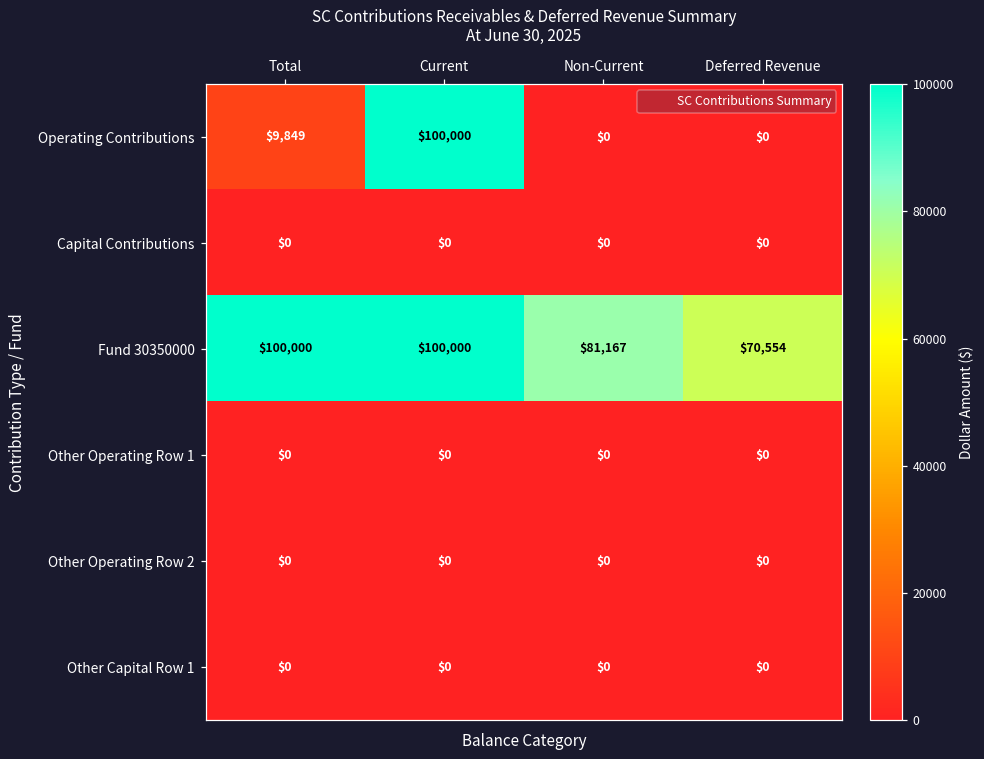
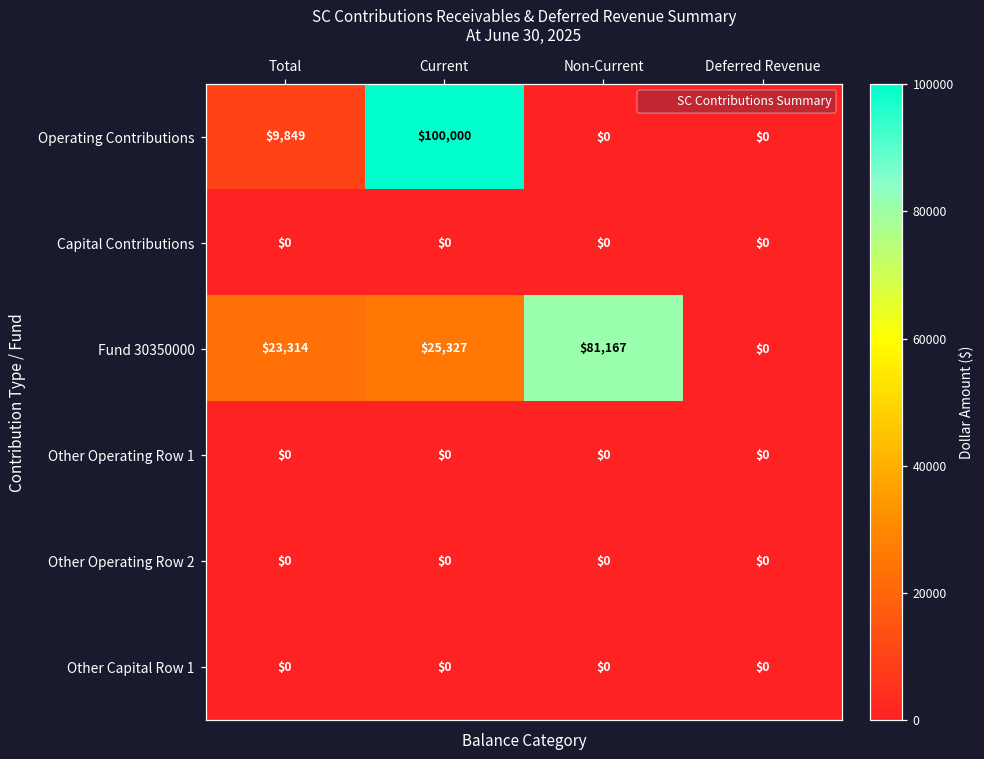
  {
    "Operating Contributions": {
      "Total": "$9,849",
      "Current": "$100,000",
      "Non-Current": "$0",
      "Deferred Revenue": "$0"
    },
    "Capital Contributions": {
      "Total": "$0",
      "Current": "$0",
      "Non-Current": "$0",
      "Deferred Revenue": "$0"
    },
    "Fund 30350000": {
-     "Total": "$100,000",
-     "Current": "$100,000",
+     "Total": "$23,314",
+     "Current": "$25,327",
      "Non-Current": "$81,167",
-     "Deferred Revenue": "$70,554"
+     "Deferred Revenue": "$0"
    },
    "Other Operating Row 1": {
      "Total": "$0",
      "Current": "$0",
      "Non-Current": "$0",
      "Deferred Revenue": "$0"
    },
    "Other Operating Row 2": {
      "Total": "$0",
      "Current": "$0",
      "Non-Current": "$0",
      "Deferred Revenue": "$0"
    },
    "Other Capital Row 1": {
      "Total": "$0",
      "Current": "$0",
      "Non-Current": "$0",
      "Deferred Revenue": "$0"
    }
  }
